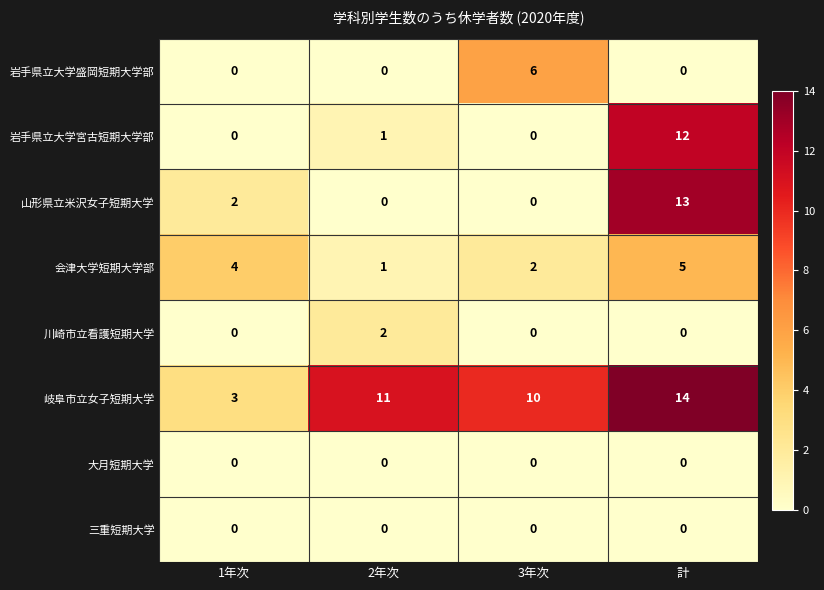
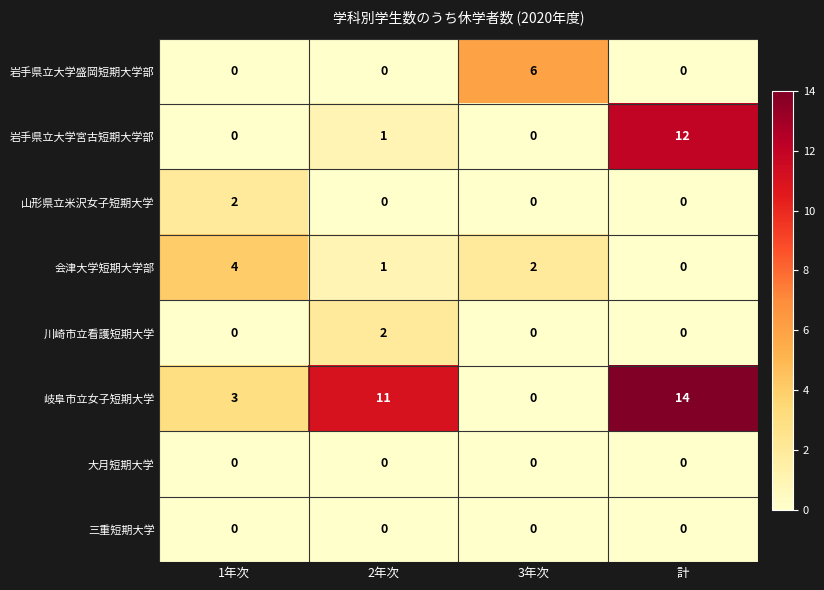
  {
    "岩手県立大学盛岡短期大学部": {
      "1年次": 0,
      "2年次": 0,
      "3年次": 6,
      "計": 0
    },
    "岩手県立大学宮古短期大学部": {
      "1年次": 0,
      "2年次": 1,
      "3年次": 0,
      "計": 12
    },
    "山形県立米沢女子短期大学": {
      "1年次": 2,
      "2年次": 0,
      "3年次": 0,
-     "計": 13
+     "計": 0
    },
    "会津大学短期大学部": {
      "1年次": 4,
      "2年次": 1,
      "3年次": 2,
-     "計": 5
+     "計": 0
    },
    "川崎市立看護短期大学": {
      "1年次": 0,
      "2年次": 2,
      "3年次": 0,
      "計": 0
    },
    "岐阜市立女子短期大学": {
      "1年次": 3,
      "2年次": 11,
-     "3年次": 10,
+     "3年次": 0,
      "計": 14
    },
    "大月短期大学": {
      "1年次": 0,
      "2年次": 0,
      "3年次": 0,
      "計": 0
    },
    "三重短期大学": {
      "1年次": 0,
      "2年次": 0,
      "3年次": 0,
      "計": 0
    }
  }
